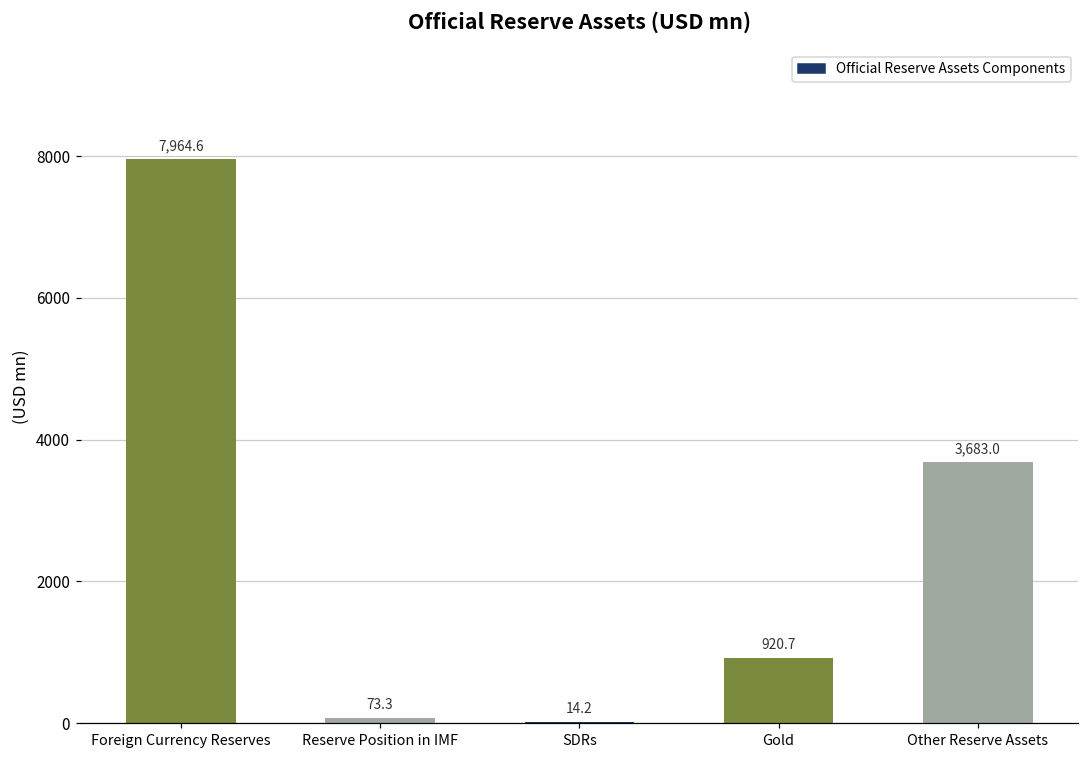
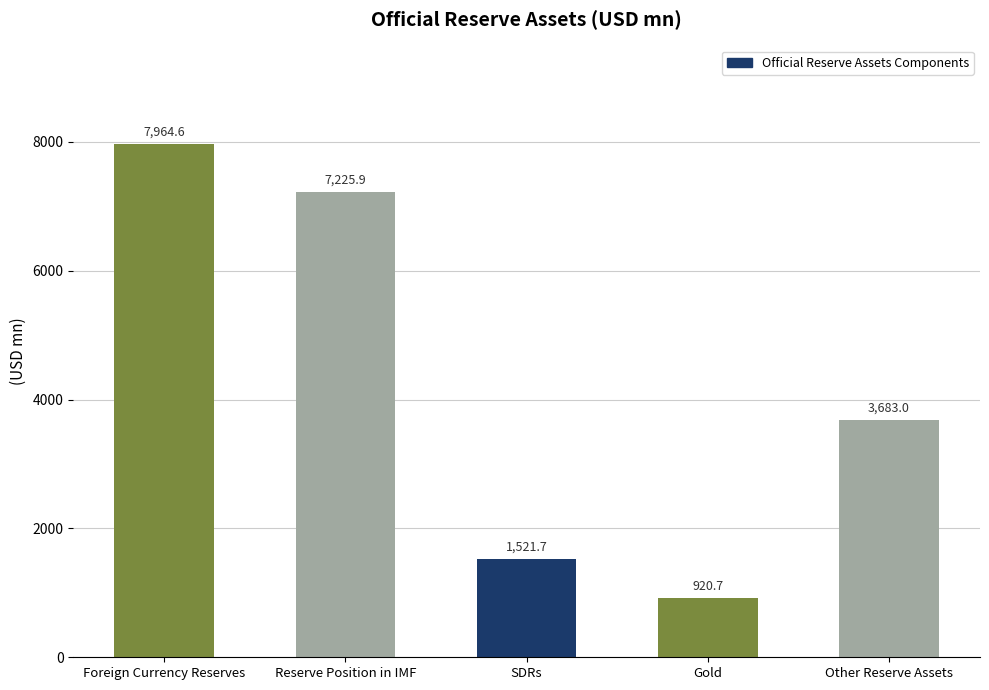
  {
    "Foreign Currency Reserves": "7,964.6",
-   "Reserve Position in IMF": "73.3",
-   "SDRs": "14.2",
+   "Reserve Position in IMF": "7,225.9",
+   "SDRs": "1,521.7",
    "Gold": "920.7",
    "Other Reserve Assets": "3,683.0"
  }
